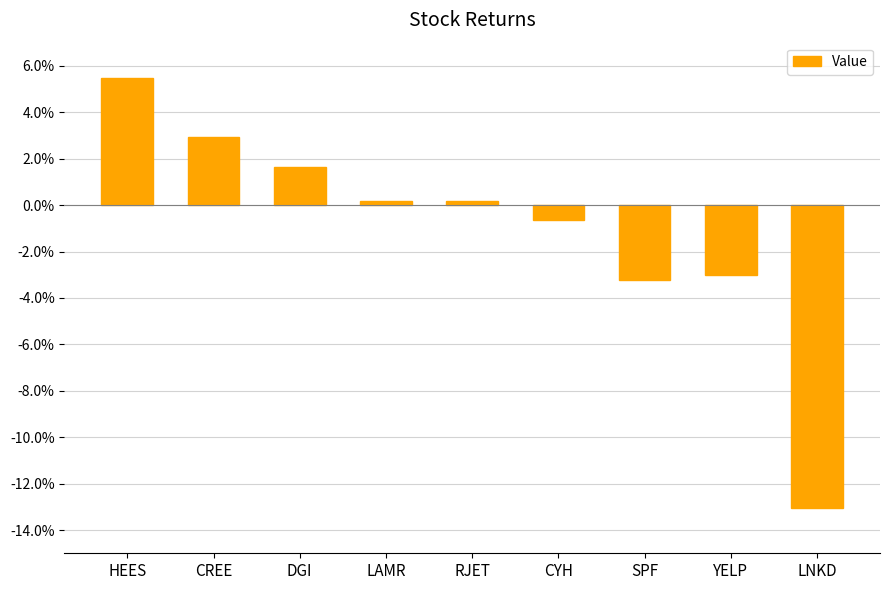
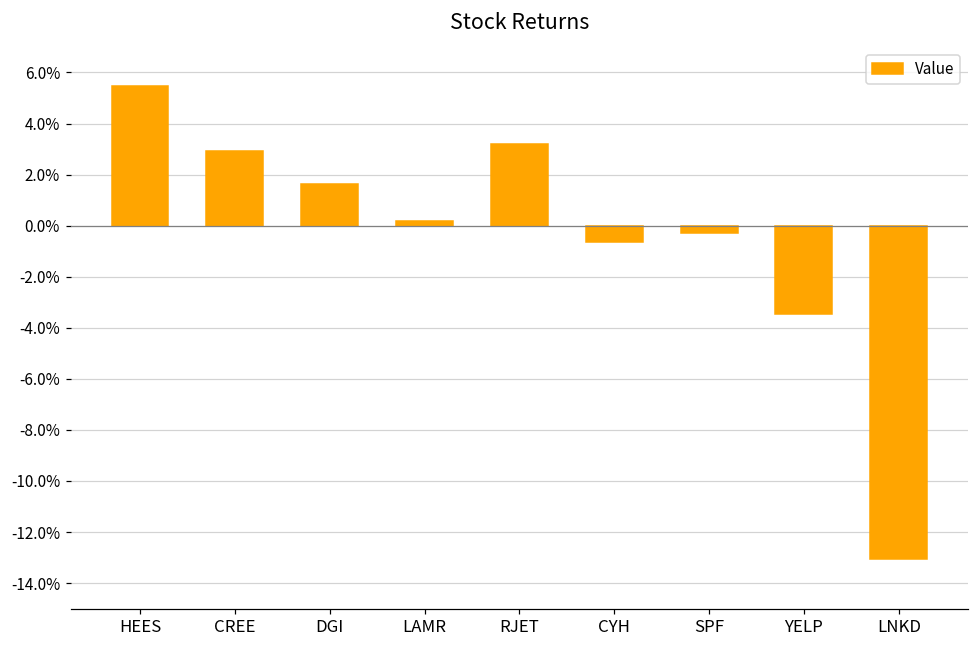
  {
    "HEES": "5.5%",
    "CREE": "2.9%",
    "DGI": "1.6%",
    "LAMR": "0.2%",
-   "RJET": "0.2%",
+   "RJET": "3.2%",
    "CYH": "-0.6%",
-   "SPF": "-3.2%",
-   "YELP": "-3.0%",
+   "SPF": "-0.3%",
+   "YELP": "-3.5%",
    "LNKD": "-13.1%"
  }
